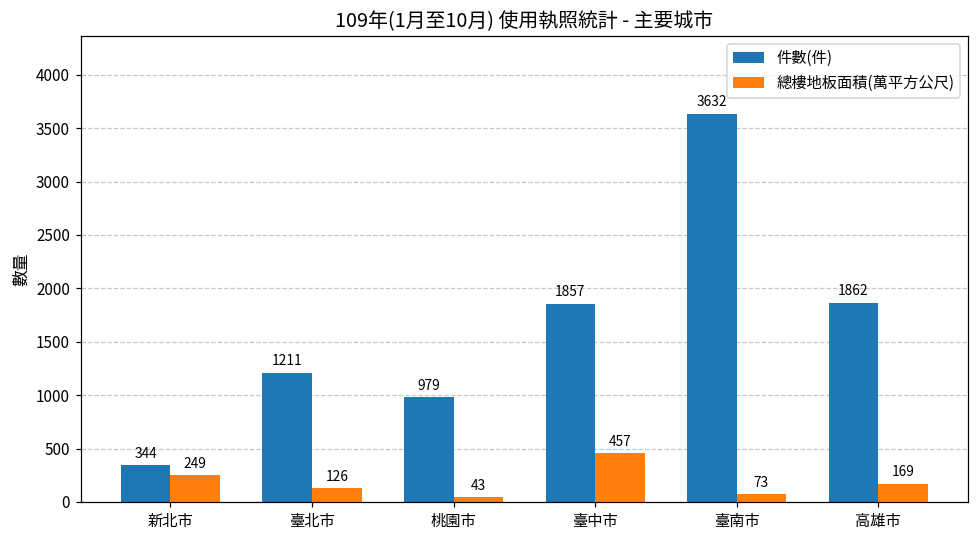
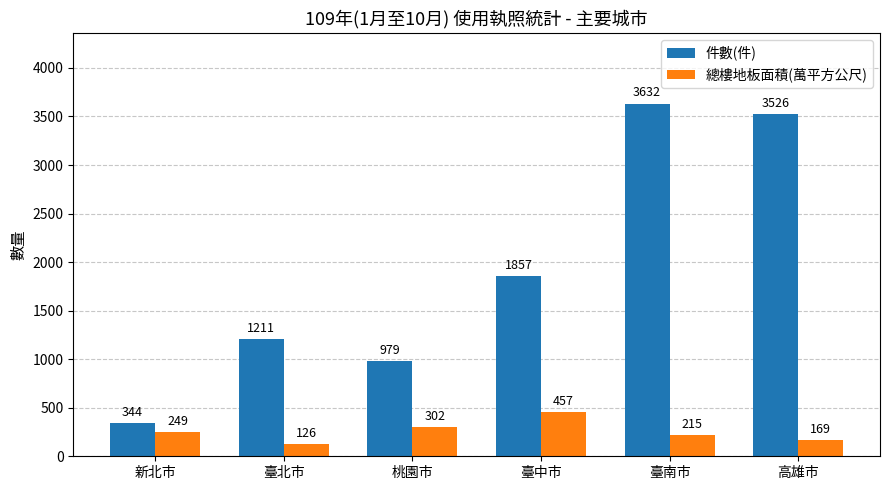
  {
    "件數(件)": {
      "新北市": 344,
      "臺北市": 1211,
      "桃園市": 979,
      "臺中市": 1857,
      "臺南市": 3632,
-     "高雄市": 1862
+     "高雄市": 3526
    },
    "總樓地板面積(萬平方公尺)": {
      "新北市": 249,
      "臺北市": 126,
-     "桃園市": 43,
+     "桃園市": 302,
      "臺中市": 457,
-     "臺南市": 73,
+     "臺南市": 215,
      "高雄市": 169
    }
  }
